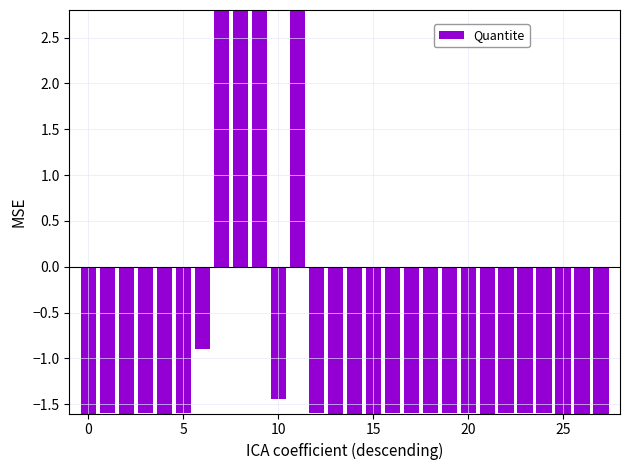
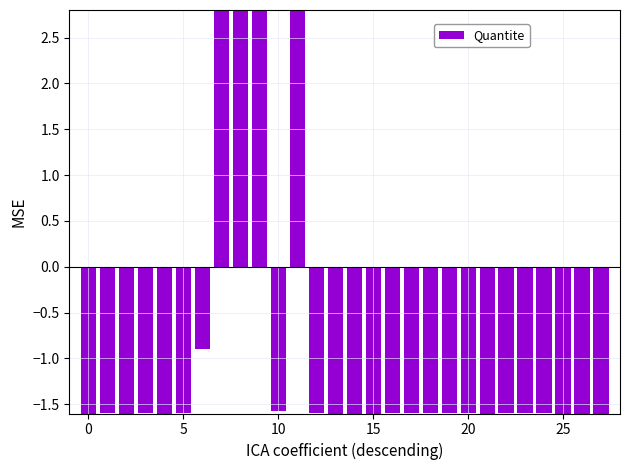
  {
    "0": -1.6,
    "5": -1.6,
-   "10": -1.4,
+   "10": -1.6,
    "15": -1.6,
    "20": -1.6,
    "25": -1.6
  }
